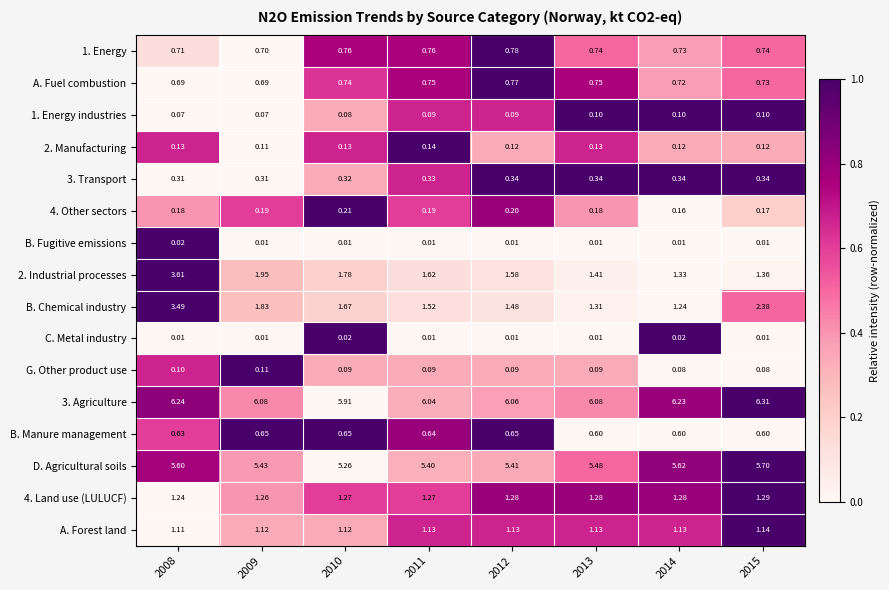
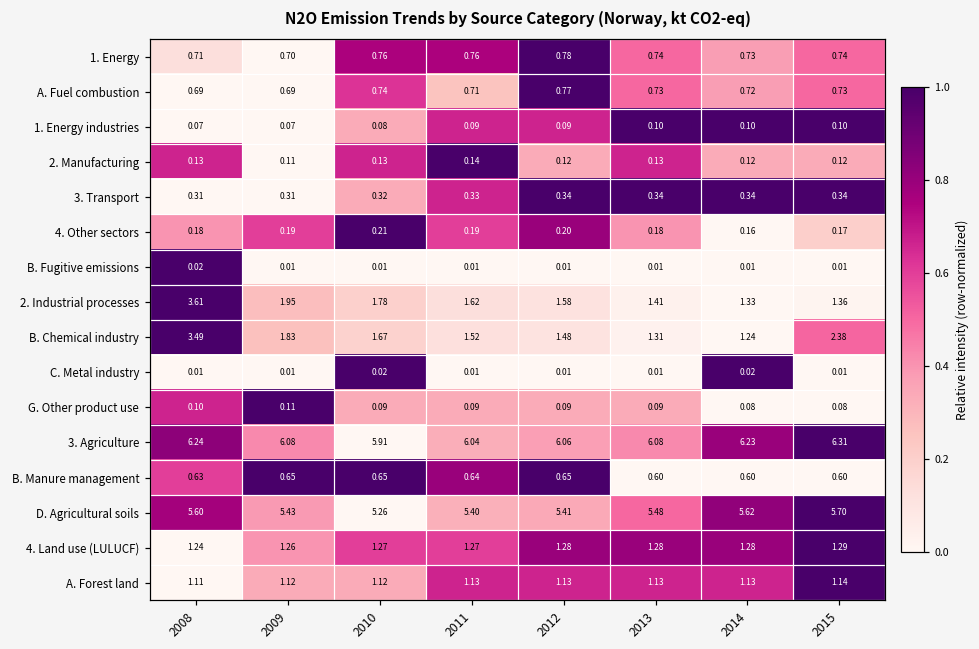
  {
    "1. Energy": {
      "2008": 0.71,
      "2009": 0.70,
      "2010": 0.76,
      "2011": 0.76,
      "2012": 0.78,
      "2013": 0.74,
      "2014": 0.73,
      "2015": 0.74
    },
    "A. Fuel combustion": {
      "2008": 0.69,
      "2009": 0.69,
      "2010": 0.74,
-     "2011": 0.75,
+     "2011": 0.71,
      "2012": 0.77,
-     "2013": 0.75,
+     "2013": 0.73,
      "2014": 0.72,
      "2015": 0.73
    },
    "1. Energy industries": {
      "2008": 0.07,
      "2009": 0.07,
      "2010": 0.08,
      "2011": 0.09,
      "2012": 0.09,
      "2013": 0.10,
      "2014": 0.10,
      "2015": 0.10
    },
    "2. Manufacturing": {
      "2008": 0.13,
      "2009": 0.11,
      "2010": 0.13,
      "2011": 0.14,
      "2012": 0.12,
      "2013": 0.13,
      "2014": 0.12,
      "2015": 0.12
    },
    "3. Transport": {
      "2008": 0.31,
      "2009": 0.31,
      "2010": 0.32,
      "2011": 0.33,
      "2012": 0.34,
      "2013": 0.34,
      "2014": 0.34,
      "2015": 0.34
    },
    "4. Other sectors": {
      "2008": 0.18,
      "2009": 0.19,
      "2010": 0.21,
      "2011": 0.19,
      "2012": 0.20,
      "2013": 0.18,
      "2014": 0.16,
      "2015": 0.17
    },
    "B. Fugitive emissions": {
      "2008": 0.02,
      "2009": 0.01,
      "2010": 0.01,
      "2011": 0.01,
      "2012": 0.01,
      "2013": 0.01,
      "2014": 0.01,
      "2015": 0.01
    },
    "2. Industrial processes": {
      "2008": 3.61,
      "2009": 1.95,
      "2010": 1.78,
      "2011": 1.62,
      "2012": 1.58,
      "2013": 1.41,
      "2014": 1.33,
      "2015": 1.36
    },
    "B. Chemical industry": {
      "2008": 3.49,
      "2009": 1.83,
      "2010": 1.67,
      "2011": 1.52,
      "2012": 1.48,
      "2013": 1.31,
      "2014": 1.24,
      "2015": 2.38
    },
    "C. Metal industry": {
      "2008": 0.01,
      "2009": 0.01,
      "2010": 0.02,
      "2011": 0.01,
      "2012": 0.01,
      "2013": 0.01,
      "2014": 0.02,
      "2015": 0.01
    },
    "G. Other product use": {
      "2008": 0.10,
      "2009": 0.11,
      "2010": 0.09,
      "2011": 0.09,
      "2012": 0.09,
      "2013": 0.09,
      "2014": 0.08,
      "2015": 0.08
    },
    "3. Agriculture": {
      "2008": 6.24,
      "2009": 6.08,
      "2010": 5.91,
      "2011": 6.04,
      "2012": 6.06,
      "2013": 6.08,
      "2014": 6.23,
      "2015": 6.31
    },
    "B. Manure management": {
      "2008": 0.63,
      "2009": 0.65,
      "2010": 0.65,
      "2011": 0.64,
      "2012": 0.65,
      "2013": 0.60,
      "2014": 0.60,
      "2015": 0.60
    },
    "D. Agricultural soils": {
      "2008": 5.60,
      "2009": 5.43,
      "2010": 5.26,
      "2011": 5.40,
      "2012": 5.41,
      "2013": 5.48,
      "2014": 5.62,
      "2015": 5.70
    },
    "4. Land use (LULUCF)": {
      "2008": 1.24,
      "2009": 1.26,
      "2010": 1.27,
      "2011": 1.27,
      "2012": 1.28,
      "2013": 1.28,
      "2014": 1.28,
      "2015": 1.29
    },
    "A. Forest land": {
      "2008": 1.11,
      "2009": 1.12,
      "2010": 1.12,
      "2011": 1.13,
      "2012": 1.13,
      "2013": 1.13,
      "2014": 1.13,
      "2015": 1.14
    }
  }
